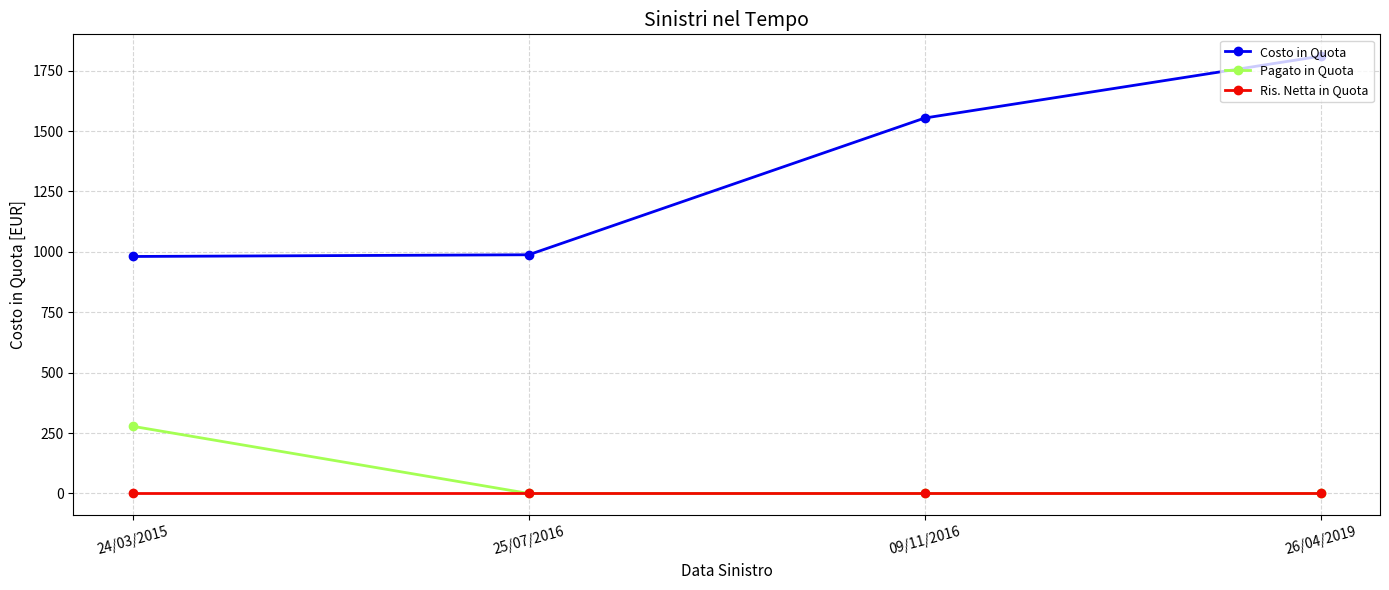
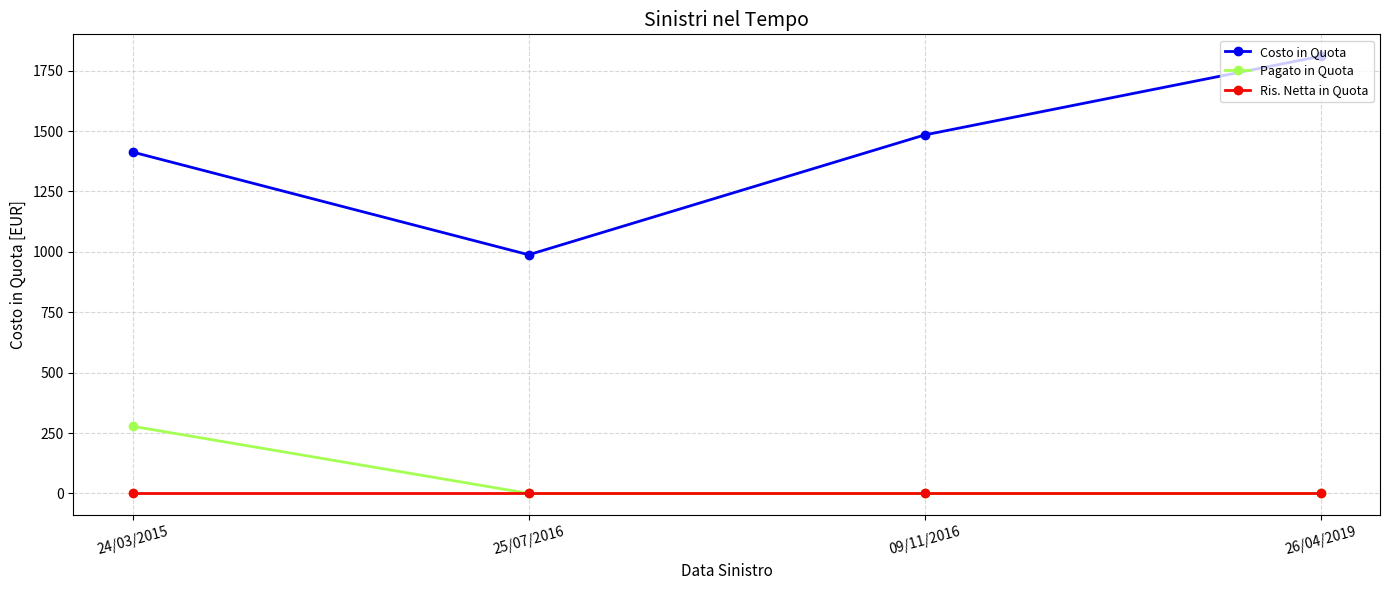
  {
    "Costo in Quota": {
-     "24/03/2015": 980,
+     "24/03/2015": 1410,
      "25/07/2016": 990,
-     "09/11/2016": 1550
+     "09/11/2016": 1480
    },
    "Pagato in Quota": {
      "24/03/2015": 280
    },
    "Ris. Netta in Quota": {
      "24/03/2015": 0
    }
  }
